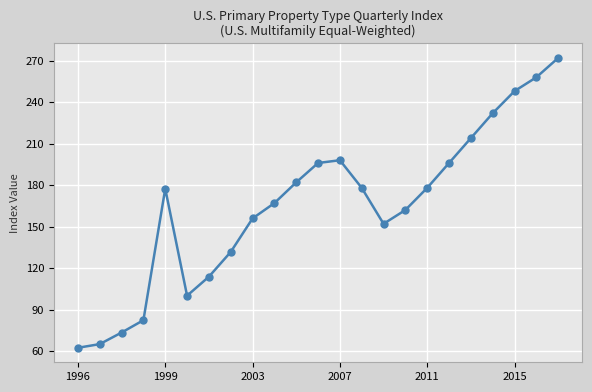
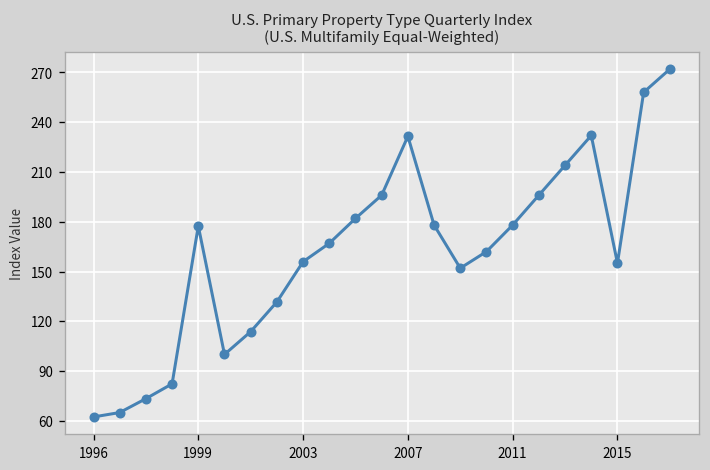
  {
    "1996": 62,
    "1999": 177,
    "2003": 156,
-   "2007": 198,
+   "2007": 232,
    "2011": 178,
-   "2015": 248
+   "2015": 155
  }
